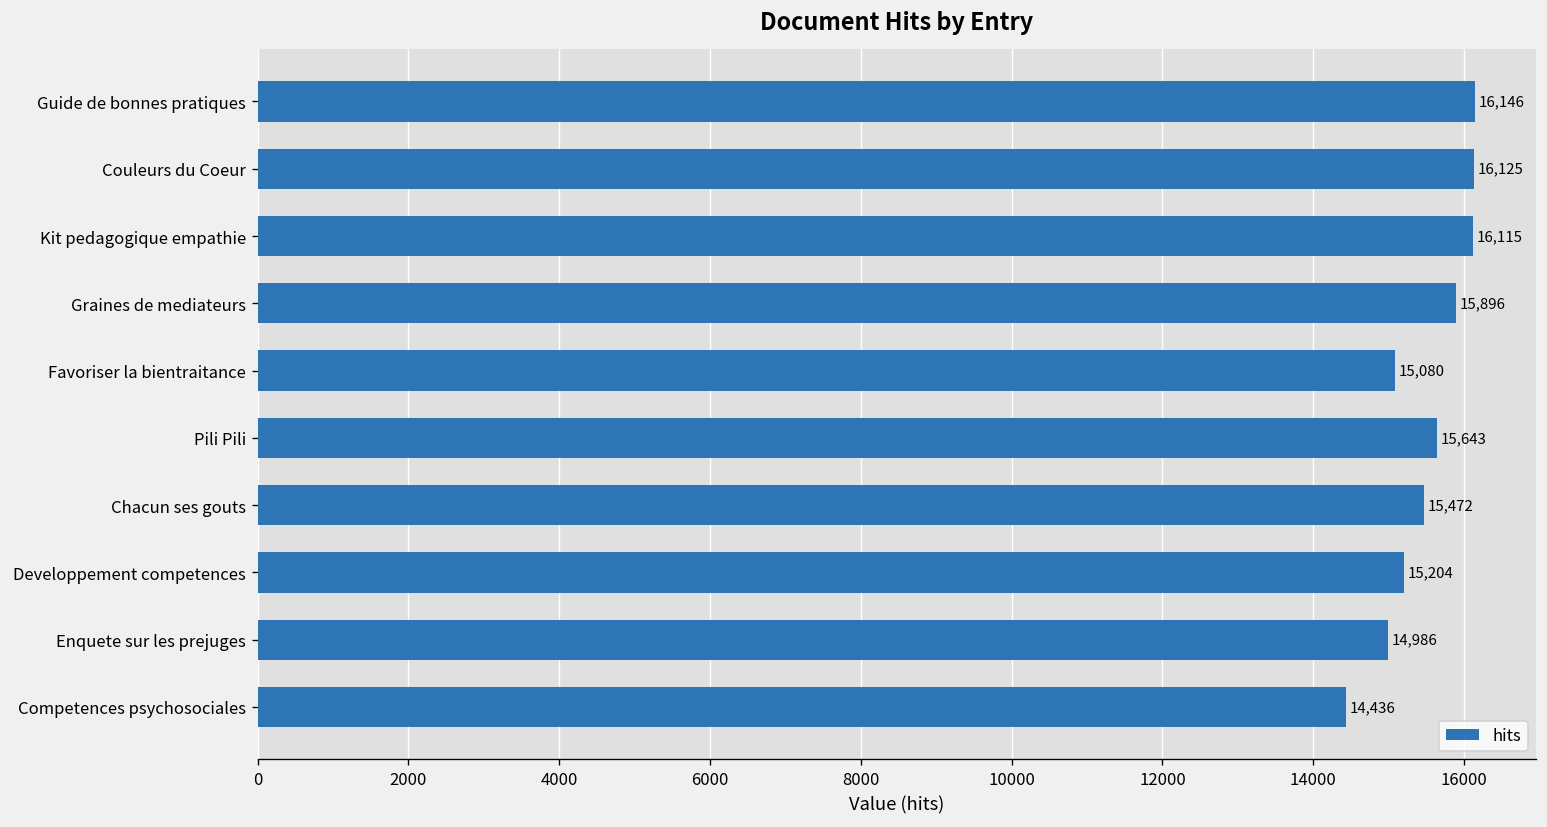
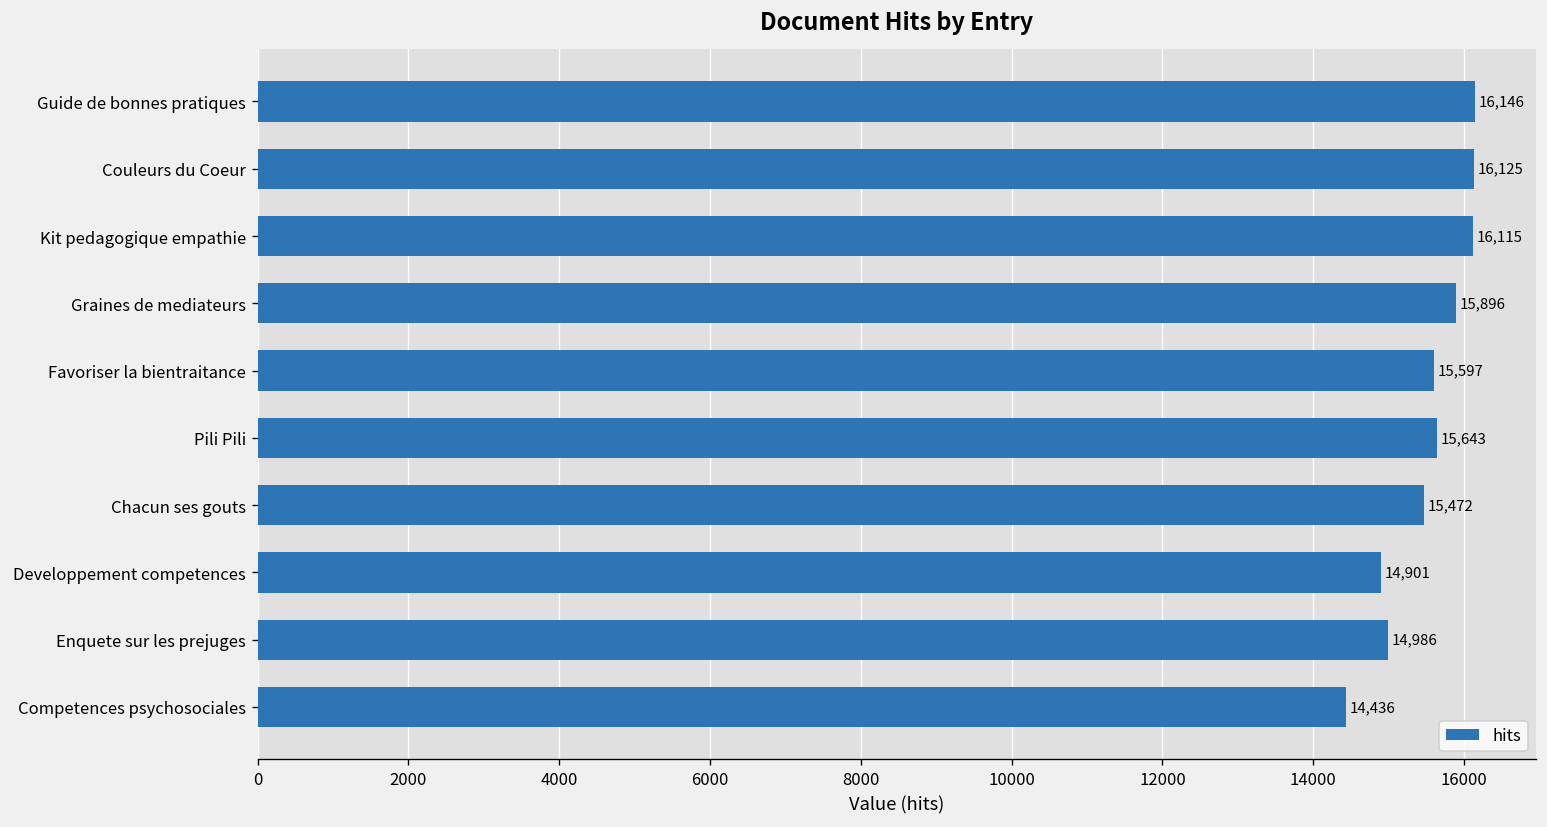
  {
    "Guide de bonnes pratiques": "16,146",
    "Couleurs du Coeur": "16,125",
    "Kit pedagogique empathie": "16,115",
    "Graines de mediateurs": "15,896",
-   "Favoriser la bientraitance": "15,080",
+   "Favoriser la bientraitance": "15,597",
    "Pili Pili": "15,643",
    "Chacun ses gouts": "15,472",
-   "Developpement competences": "15,204",
+   "Developpement competences": "14,901",
    "Enquete sur les prejuges": "14,986",
    "Competences psychosociales": "14,436"
  }
